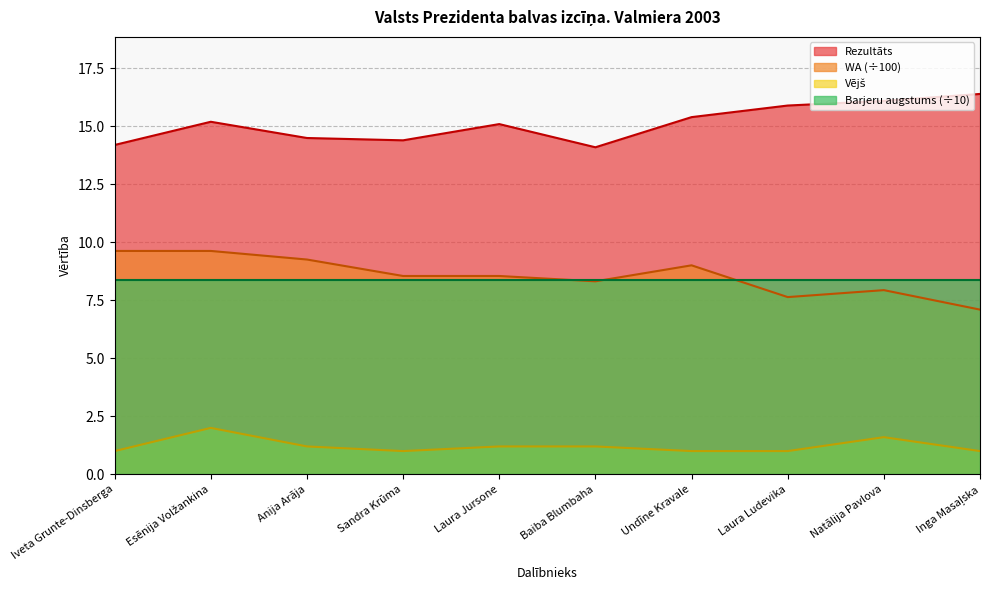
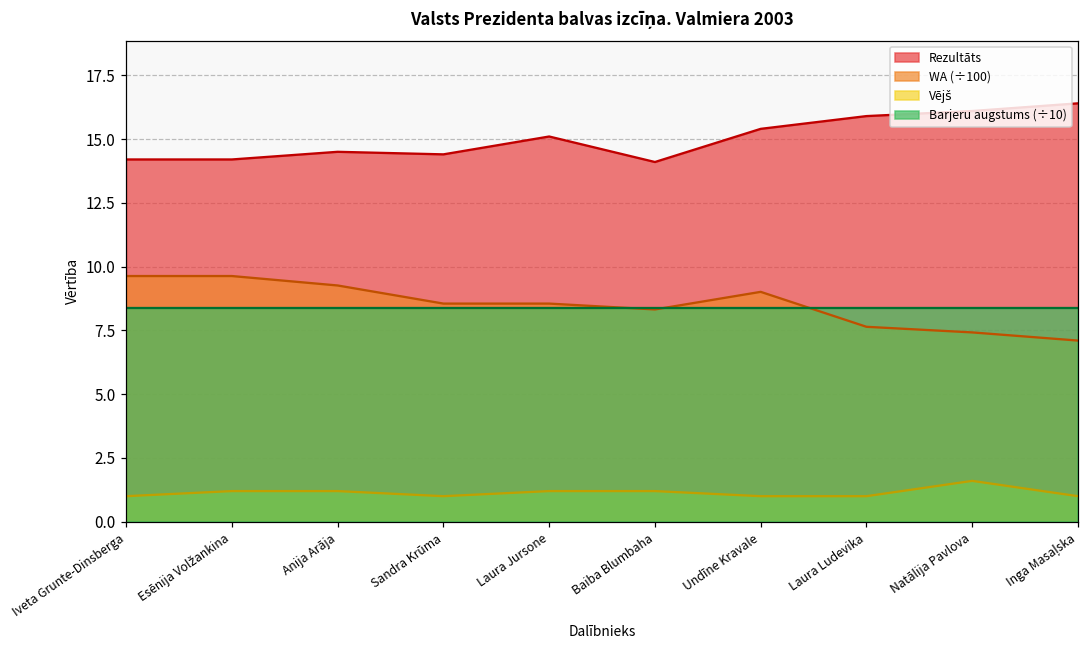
  {
    "Rezultāts": {
      "Iveta Grunte-Dinsberga": 14.2,
-     "Esēnija Volžankina": 15.2,
+     "Esēnija Volžankina": 14.2,
      "Anija Arāja": 14.5,
      "Sandra Krūma": 14.4,
      "Laura Jursone": 15.1,
      "Baiba Blumbaha": 14.1,
      "Undīne Kravale": 15.4,
      "Laura Ludevika": 15.9,
      "Inga Masaļska": 16.4
    },
    "WA (÷100)": {
      "Iveta Grunte-Dinsberga": 9.6,
      "Esēnija Volžankina": 9.6,
      "Anija Arāja": 9.3,
      "Sandra Krūma": 8.6,
      "Laura Jursone": 8.6,
      "Undīne Kravale": 9.0,
      "Laura Ludevika": 7.6,
-     "Natālija Pavlova": 7.9,
+     "Natālija Pavlova": 7.4,
      "Inga Masaļska": 7.1
    },
    "Vējš": {
      "Iveta Grunte-Dinsberga": 1.0,
-     "Esēnija Volžankina": 2.0,
+     "Esēnija Volžankina": 1.2,
      "Anija Arāja": 1.2,
      "Sandra Krūma": 1.0,
      "Laura Jursone": 1.2,
      "Baiba Blumbaha": 1.2,
      "Undīne Kravale": 1.0,
      "Laura Ludevika": 1.0,
      "Natālija Pavlova": 1.6,
      "Inga Masaļska": 1.0
    },
    "Barjeru augstums (÷10)": {
      "Iveta Grunte-Dinsberga": 8.4,
      "Esēnija Volžankina": 8.4,
      "Anija Arāja": 8.4,
      "Sandra Krūma": 8.4,
      "Laura Jursone": 8.4,
      "Undīne Kravale": 8.4,
      "Laura Ludevika": 8.4,
      "Natālija Pavlova": 8.4,
      "Inga Masaļska": 8.4
    }
  }
